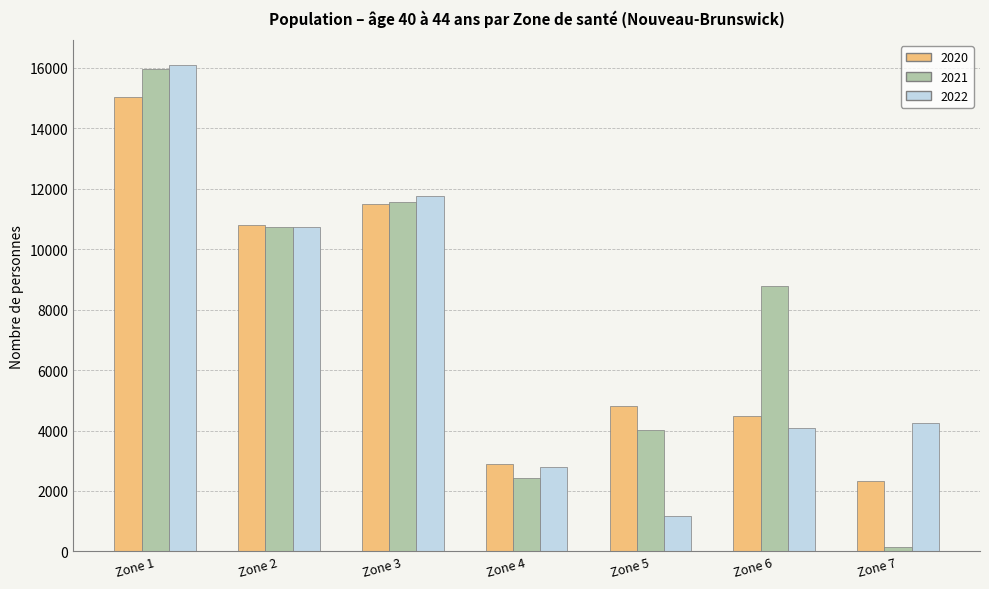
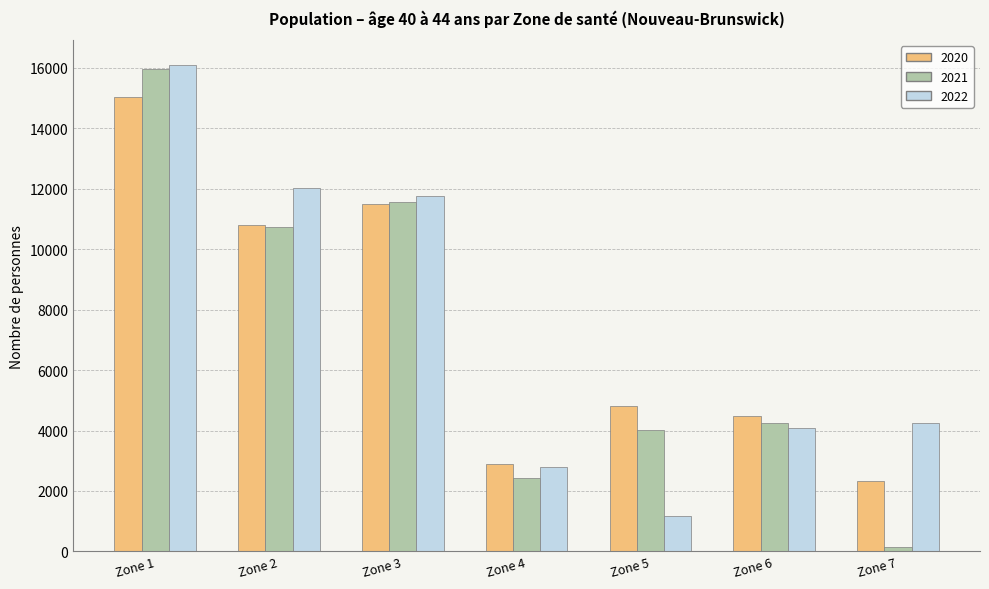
  {
    "2020": {
      "Zone 1": 15000,
      "Zone 2": 10800,
      "Zone 3": 11500,
      "Zone 4": 2900,
      "Zone 5": 4800,
      "Zone 6": 4500,
      "Zone 7": 2300
    },
    "2021": {
      "Zone 1": 16000,
      "Zone 2": 10800,
      "Zone 3": 11600,
      "Zone 4": 2400,
      "Zone 5": 4000,
-     "Zone 6": 8800,
+     "Zone 6": 4300,
      "Zone 7": 200
    },
    "2022": {
      "Zone 1": 16100,
-     "Zone 2": 10700,
+     "Zone 2": 12000,
      "Zone 3": 11800,
      "Zone 4": 2800,
      "Zone 5": 1200,
      "Zone 6": 4100,
      "Zone 7": 4300
    }
  }
